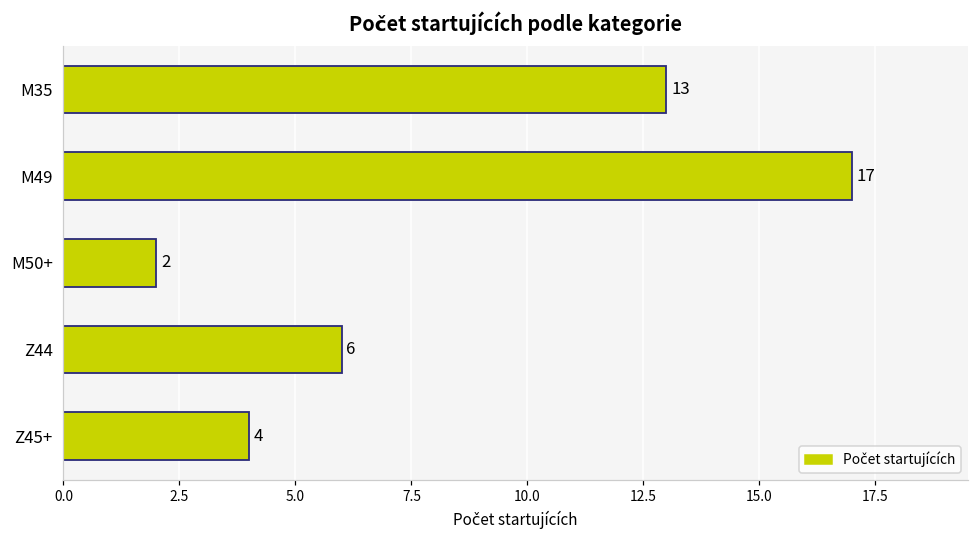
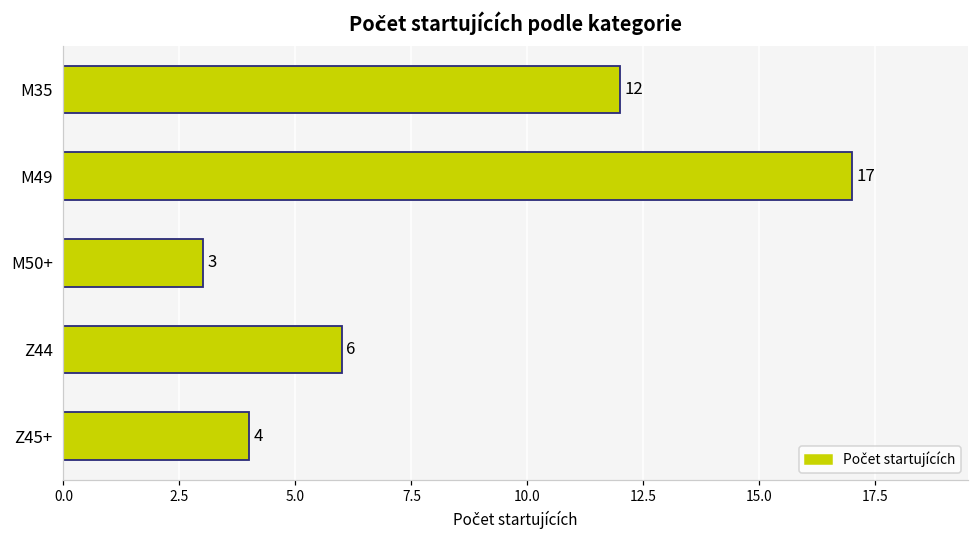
  {
-   "M35": 13,
+   "M35": 12,
    "M49": 17,
-   "M50+": 2,
+   "M50+": 3,
    "Z44": 6,
    "Z45+": 4
  }
